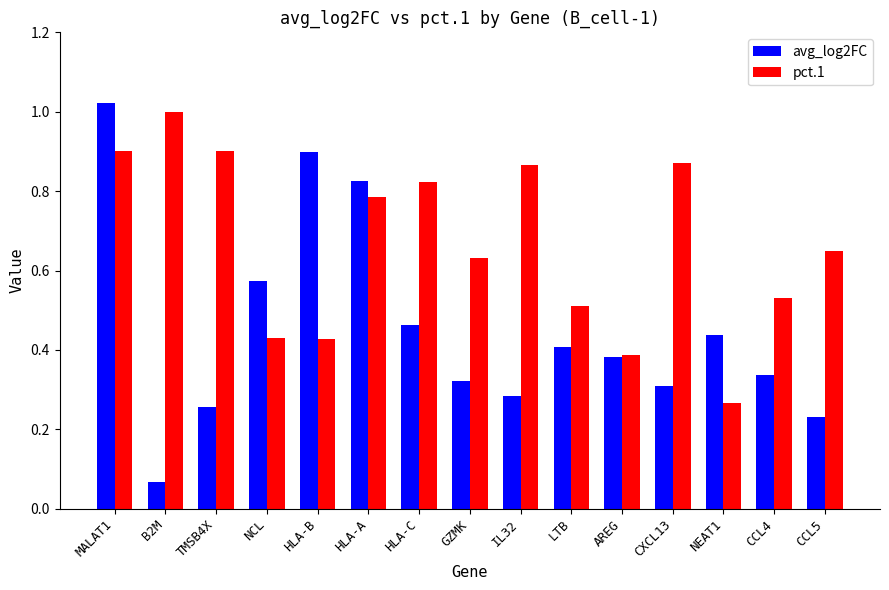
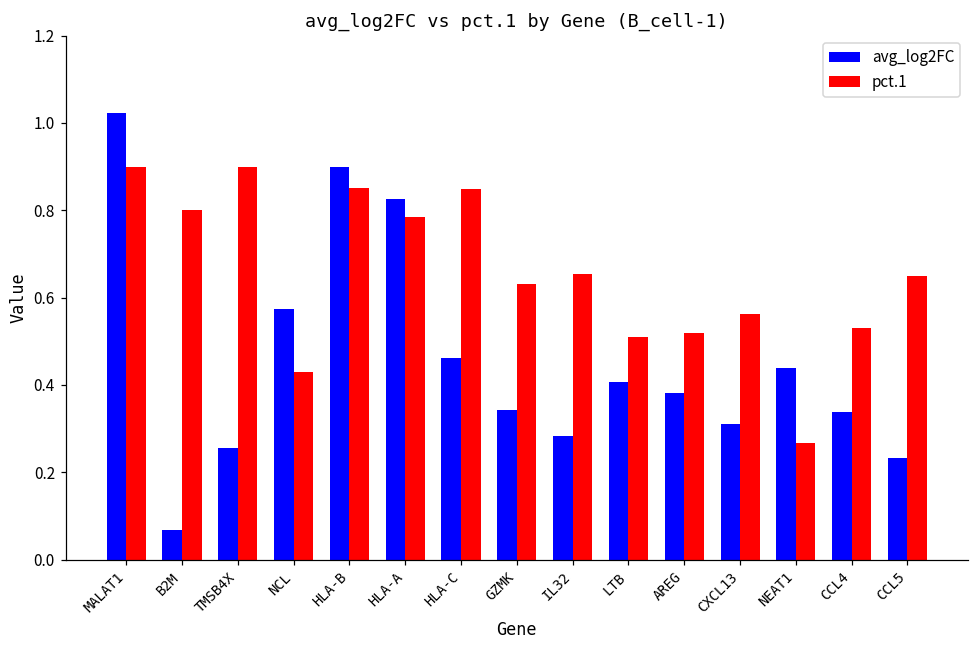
  {
    "avg_log2FC": {
      "MALAT1": 1.02,
      "B2M": 0.07,
      "TMSB4X": 0.26,
      "NCL": 0.57,
      "HLA-B": 0.90,
      "HLA-A": 0.83,
      "HLA-C": 0.46,
-     "GZMK": 0.32,
+     "GZMK": 0.34,
      "IL32": 0.28,
      "LTB": 0.41,
      "AREG": 0.38,
      "CXCL13": 0.31,
      "NEAT1": 0.44,
      "CCL4": 0.34,
      "CCL5": 0.23
    },
    "pct.1": {
      "MALAT1": 0.90,
-     "B2M": 1.0,
+     "B2M": 0.8,
      "TMSB4X": 0.90,
      "NCL": 0.43,
-     "HLA-B": 0.43,
+     "HLA-B": 0.85,
      "HLA-A": 0.79,
-     "HLA-C": 0.82,
+     "HLA-C": 0.85,
      "GZMK": 0.63,
-     "IL32": 0.87,
+     "IL32": 0.65,
      "LTB": 0.51,
-     "AREG": 0.39,
-     "CXCL13": 0.87,
+     "AREG": 0.52,
+     "CXCL13": 0.56,
      "NEAT1": 0.27,
      "CCL4": 0.53,
      "CCL5": 0.65
    }
  }
